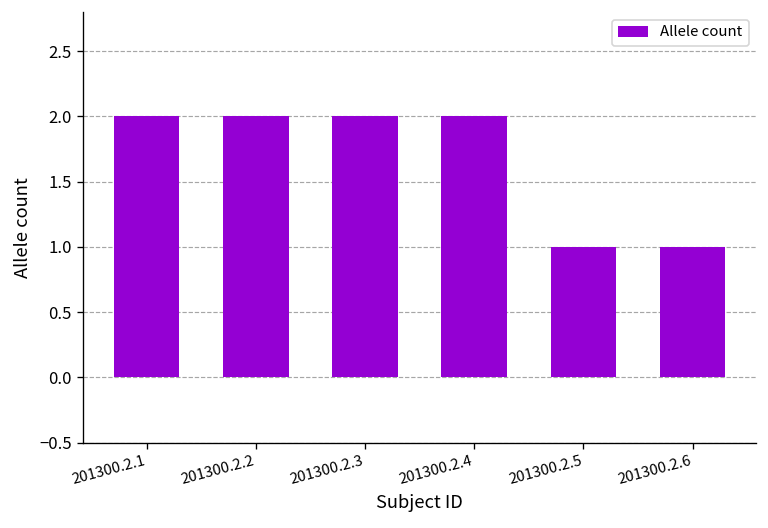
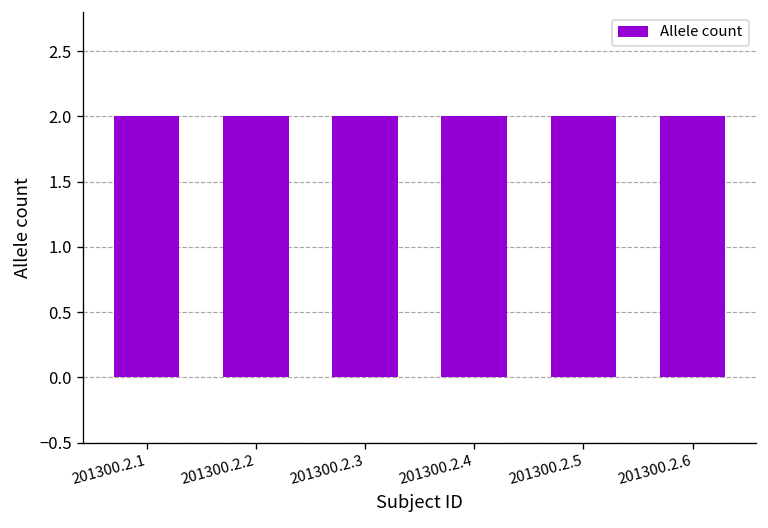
  {
    "201300.2.1": 2,
    "201300.2.2": 2,
    "201300.2.3": 2,
    "201300.2.4": 2,
-   "201300.2.5": 1,
-   "201300.2.6": 1
+   "201300.2.5": 2,
+   "201300.2.6": 2
  }
